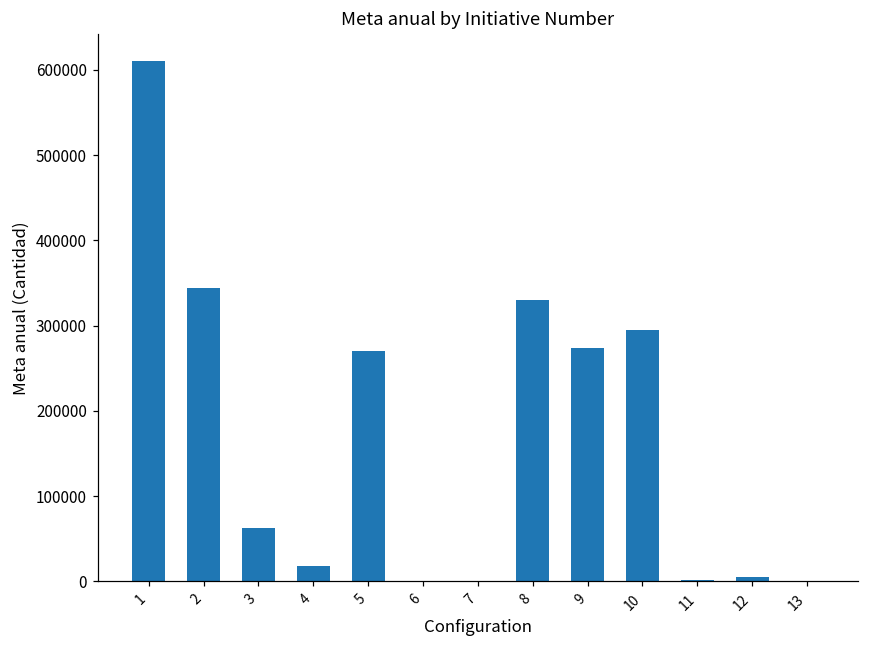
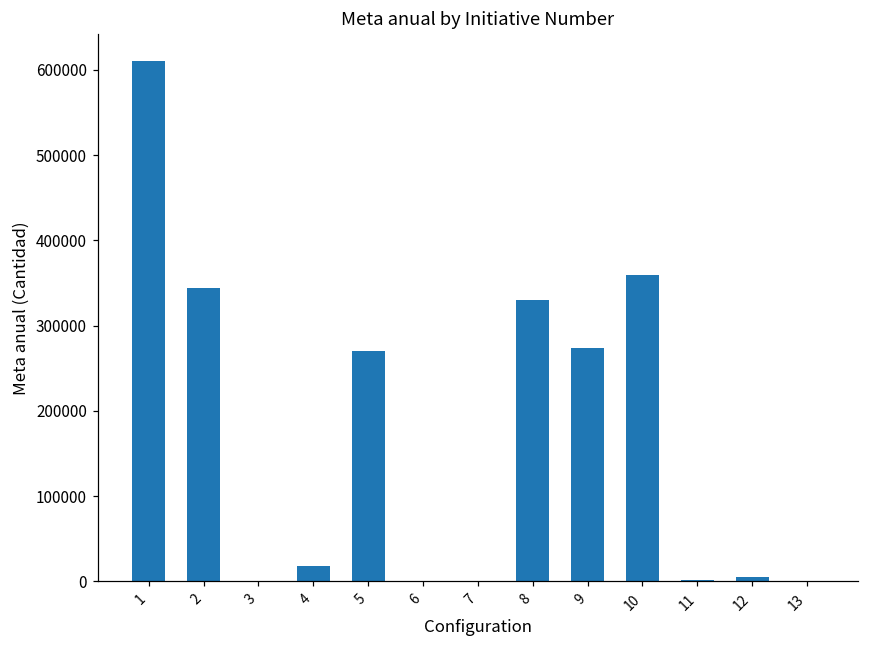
  {
    "1": 610000,
    "2": 340000,
-   "3": 60000,
+   "3": 0,
    "4": 20000,
    "5": 270000,
    "8": 330000,
    "9": 270000,
-   "10": 300000,
+   "10": 360000,
    "12": 10000
  }
